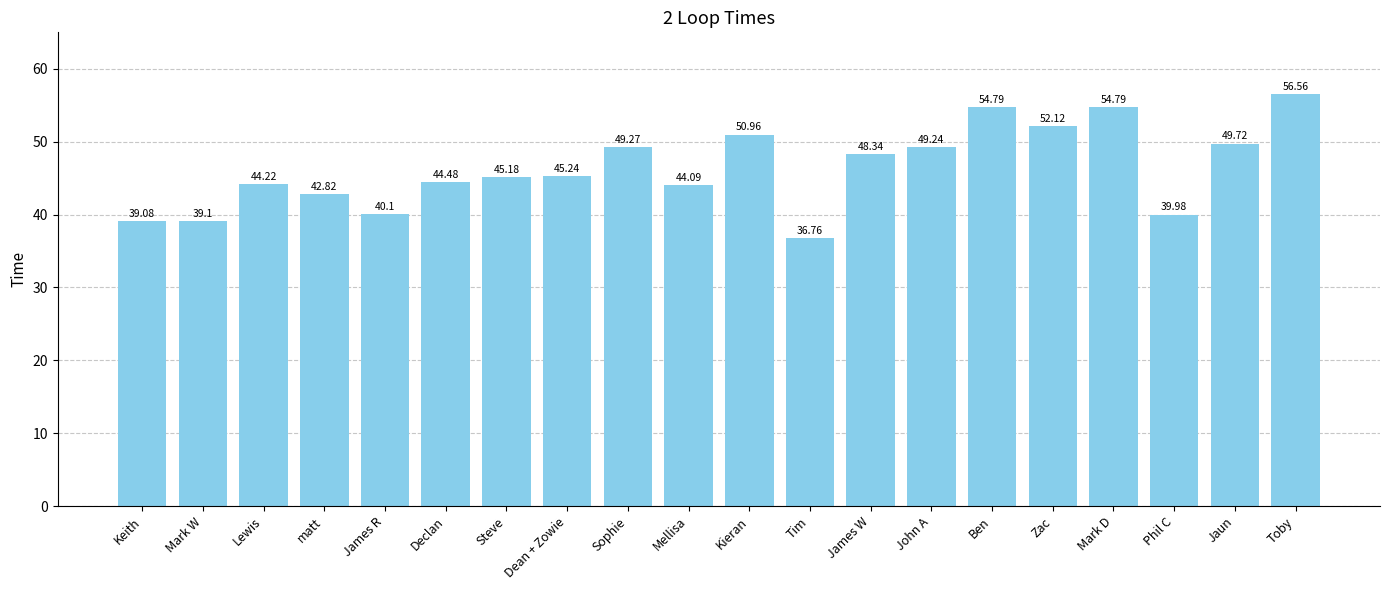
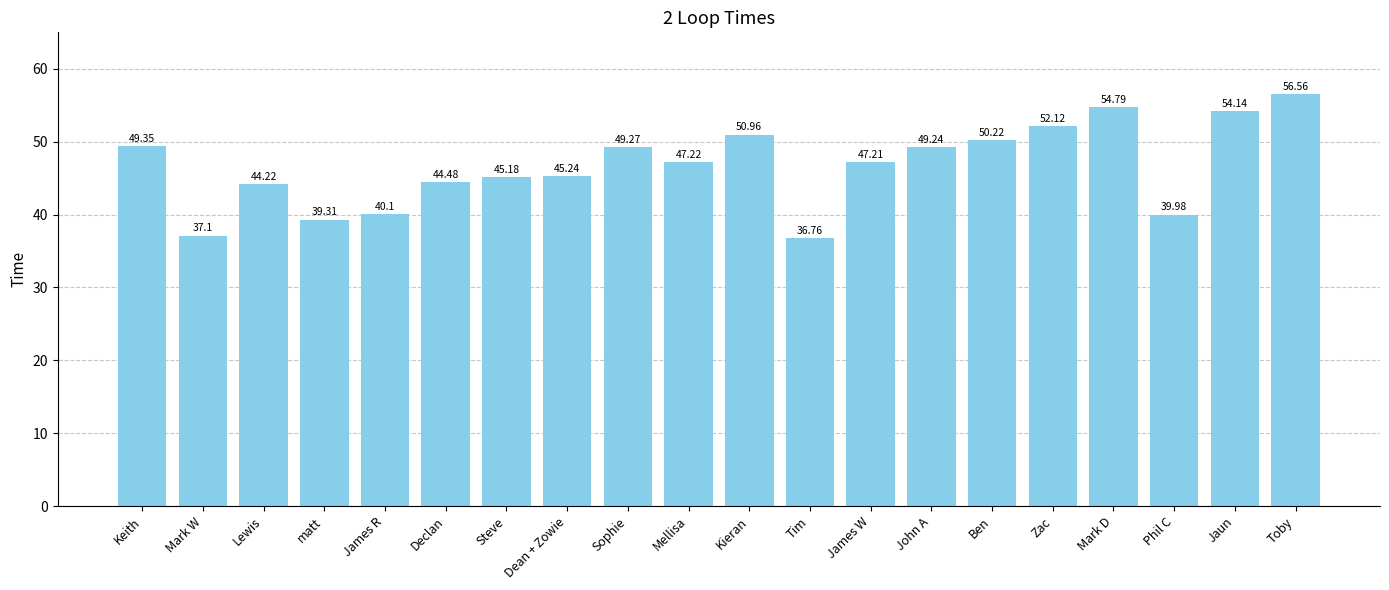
  {
-   "Keith": 39.08,
-   "Mark W": 39.1,
+   "Keith": 49.35,
+   "Mark W": 37.1,
    "Lewis": 44.22,
-   "matt": 42.82,
+   "matt": 39.31,
    "James R": 40.1,
    "Declan": 44.48,
    "Steve": 45.18,
    "Dean + Zowie": 45.24,
    "Sophie": 49.27,
-   "Mellisa": 44.09,
+   "Mellisa": 47.22,
    "Kieran": 50.96,
    "Tim": 36.76,
-   "James W": 48.34,
+   "James W": 47.21,
    "John A": 49.24,
-   "Ben": 54.79,
+   "Ben": 50.22,
    "Zac": 52.12,
    "Mark D": 54.79,
    "Phil C": 39.98,
-   "Jaun": 49.72,
+   "Jaun": 54.14,
    "Toby": 56.56
  }
